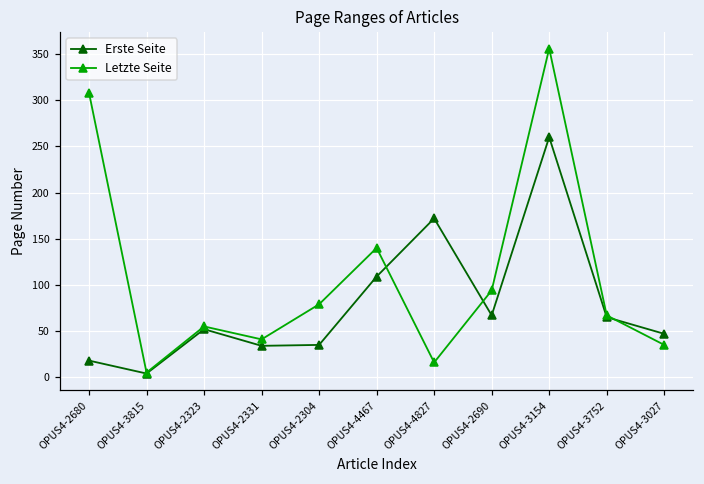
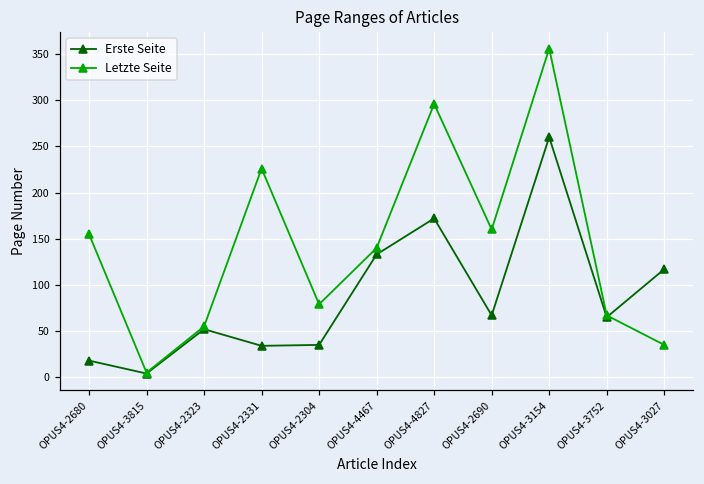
  {
    "Erste Seite": {
      "OPUS4-2680": 20,
      "OPUS4-2331": 30,
      "OPUS4-2304": 40,
-     "OPUS4-4467": 110,
+     "OPUS4-4467": 130,
      "OPUS4-4827": 170,
      "OPUS4-2690": 70,
      "OPUS4-3154": 260,
-     "OPUS4-3027": 50
+     "OPUS4-3027": 120
    },
    "Letzte Seite": {
-     "OPUS4-2680": 310,
-     "OPUS4-2331": 40,
+     "OPUS4-2680": 160,
+     "OPUS4-2331": 230,
      "OPUS4-2304": 80,
      "OPUS4-4467": 140,
-     "OPUS4-4827": 20,
-     "OPUS4-2690": 90,
+     "OPUS4-4827": 300,
+     "OPUS4-2690": 160,
      "OPUS4-3154": 360,
      "OPUS4-3027": 40
    }
  }
